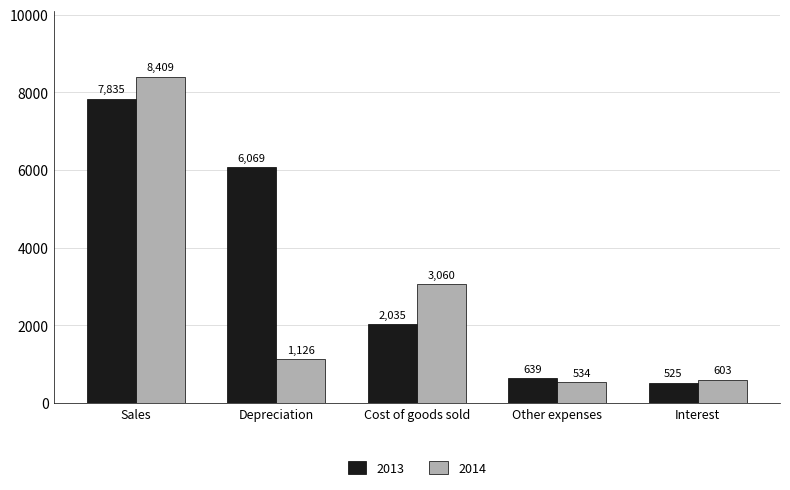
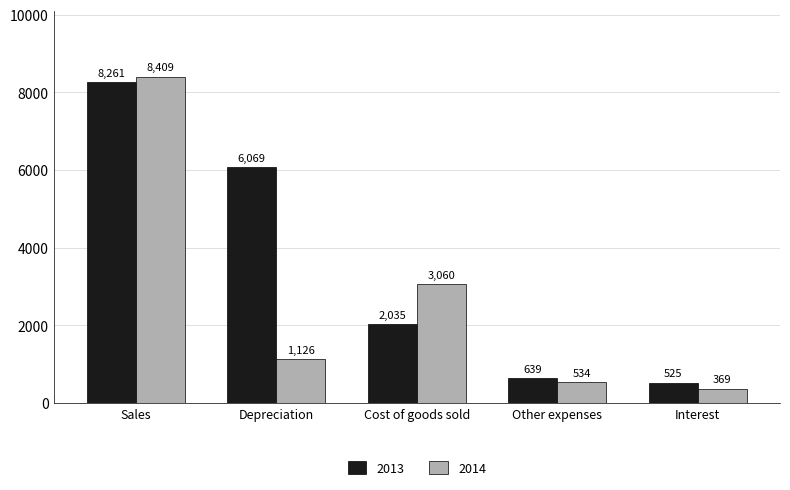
  {
    "2013": {
-     "Sales": "7,835",
+     "Sales": "8,261",
      "Depreciation": "6,069",
      "Cost of goods sold": "2,035",
      "Other expenses": "639",
      "Interest": "525"
    },
    "2014": {
      "Sales": "8,409",
      "Depreciation": "1,126",
      "Cost of goods sold": "3,060",
      "Other expenses": "534",
-     "Interest": "603"
+     "Interest": "369"
    }
  }
